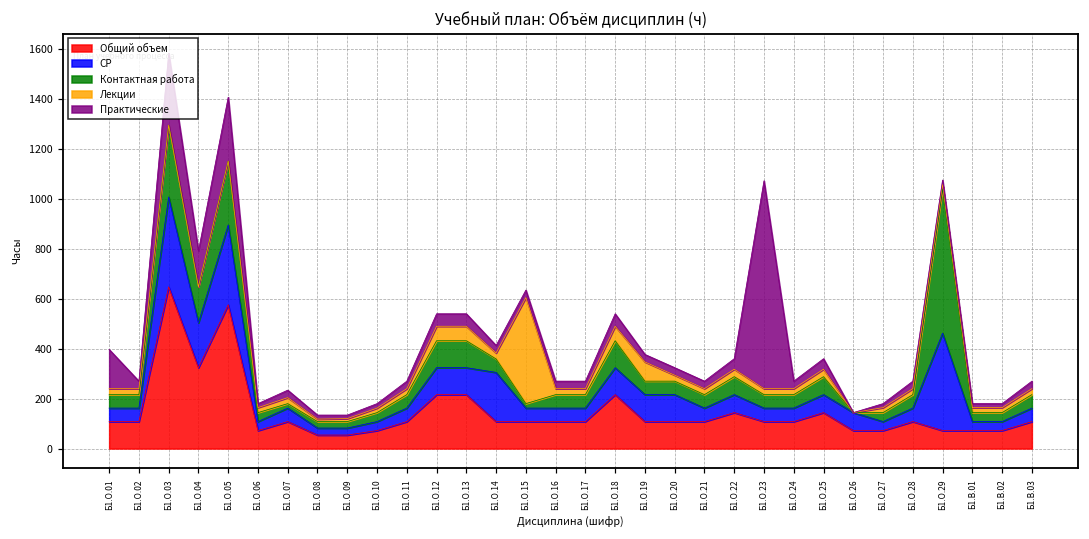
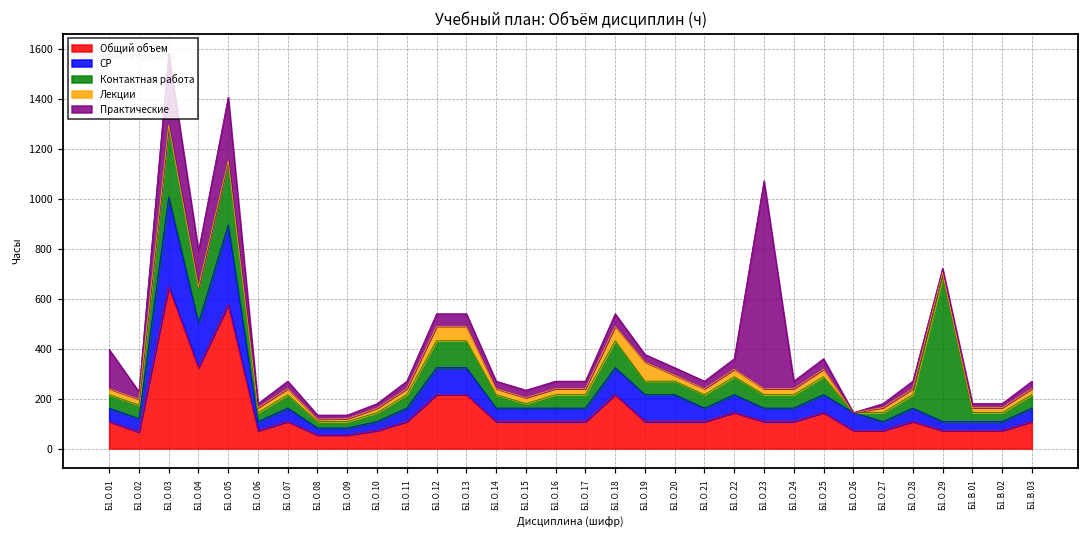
  {
    "Общий объем": {
      "Б1.О.01": 110,
-     "Б1.О.02": 110,
+     "Б1.О.02": 70,
      "Б1.О.03": 650,
      "Б1.О.04": 320,
      "Б1.О.05": 580,
      "Б1.О.06": 70,
      "Б1.О.07": 110,
      "Б1.О.08": 50,
      "Б1.О.09": 50,
      "Б1.О.10": 70,
      "Б1.О.11": 110,
      "Б1.О.12": 220,
      "Б1.О.13": 220,
      "Б1.О.14": 110,
      "Б1.О.15": 110,
      "Б1.О.16": 110,
      "Б1.О.17": 110,
      "Б1.О.18": 220,
      "Б1.О.19": 110,
      "Б1.О.20": 110,
      "Б1.О.21": 110,
      "Б1.О.22": 140,
      "Б1.О.23": 110,
      "Б1.О.24": 110,
      "Б1.О.25": 140,
      "Б1.О.26": 70,
      "Б1.О.27": 70,
      "Б1.О.28": 110,
      "Б1.О.29": 70,
      "Б1.В.01": 70,
      "Б1.В.02": 70,
      "Б1.В.03": 110
    },
    "СР": {
      "Б1.О.01": 50,
      "Б1.О.02": 50,
      "Б1.О.03": 360,
      "Б1.О.04": 180,
      "Б1.О.05": 320,
      "Б1.О.06": 40,
      "Б1.О.07": 50,
      "Б1.О.08": 30,
      "Б1.О.09": 30,
      "Б1.О.10": 40,
      "Б1.О.11": 50,
      "Б1.О.12": 110,
      "Б1.О.13": 110,
-     "Б1.О.14": 200,
+     "Б1.О.14": 50,
      "Б1.О.15": 50,
      "Б1.О.16": 50,
      "Б1.О.17": 50,
      "Б1.О.18": 110,
      "Б1.О.19": 110,
      "Б1.О.20": 110,
      "Б1.О.21": 50,
      "Б1.О.22": 70,
      "Б1.О.23": 50,
      "Б1.О.24": 50,
      "Б1.О.25": 70,
      "Б1.О.27": 40,
      "Б1.О.28": 50,
-     "Б1.О.29": 390,
+     "Б1.О.29": 40,
      "Б1.В.01": 40,
      "Б1.В.02": 40,
      "Б1.В.03": 50
    },
    "Контактная работа": {
      "Б1.О.01": 50,
      "Б1.О.02": 50,
      "Б1.О.06": 40,
-     "Б1.О.07": 20,
+     "Б1.О.07": 50,
      "Б1.О.09": 30,
      "Б1.О.10": 40,
      "Б1.О.11": 50,
      "Б1.О.12": 110,
      "Б1.О.13": 110,
      "Б1.О.14": 50,
      "Б1.О.15": 20,
      "Б1.О.16": 50,
      "Б1.О.17": 50,
      "Б1.О.18": 110,
      "Б1.О.19": 50,
      "Б1.О.20": 50,
      "Б1.О.21": 50,
      "Б1.О.22": 70,
      "Б1.О.23": 50,
      "Б1.О.24": 50,
      "Б1.О.25": 70,
      "Б1.О.27": 40,
      "Б1.О.28": 50,
      "Б1.О.29": 580,
      "Б1.В.01": 40,
      "Б1.В.02": 40,
      "Б1.В.03": 50
    },
    "Лекции": {
      "Б1.О.01": 20,
      "Б1.О.02": 20,
      "Б1.О.06": 20,
      "Б1.О.07": 20,
      "Б1.О.09": 10,
      "Б1.О.10": 20,
      "Б1.О.11": 20,
      "Б1.О.12": 60,
      "Б1.О.13": 60,
      "Б1.О.14": 20,
-     "Б1.О.15": 430,
+     "Б1.О.15": 20,
      "Б1.О.16": 20,
      "Б1.О.17": 20,
      "Б1.О.18": 60,
      "Б1.О.19": 80,
      "Б1.О.20": 20,
      "Б1.О.21": 20,
      "Б1.О.22": 30,
      "Б1.О.23": 20,
      "Б1.О.24": 20,
      "Б1.О.25": 30,
      "Б1.О.27": 20,
      "Б1.О.28": 20,
      "Б1.О.29": 20,
      "Б1.В.01": 20,
      "Б1.В.02": 20,
      "Б1.В.03": 20
    },
    "Практические": {
      "Б1.О.01": 160,
      "Б1.О.02": 30,
      "Б1.О.04": 140,
      "Б1.О.05": 260,
      "Б1.О.06": 20,
      "Б1.О.07": 30,
      "Б1.О.08": 20,
      "Б1.О.09": 10,
      "Б1.О.10": 20,
      "Б1.О.11": 30,
      "Б1.О.12": 50,
      "Б1.О.13": 50,
      "Б1.О.14": 30,
      "Б1.О.15": 30,
      "Б1.О.16": 30,
      "Б1.О.17": 30,
      "Б1.О.18": 50,
      "Б1.О.19": 30,
      "Б1.О.20": 30,
      "Б1.О.21": 30,
      "Б1.О.22": 40,
      "Б1.О.23": 830,
      "Б1.О.24": 30,
      "Б1.О.25": 40,
      "Б1.О.27": 20,
      "Б1.О.28": 30,
      "Б1.О.29": 20,
      "Б1.В.01": 20,
      "Б1.В.02": 20,
      "Б1.В.03": 30
    }
  }
